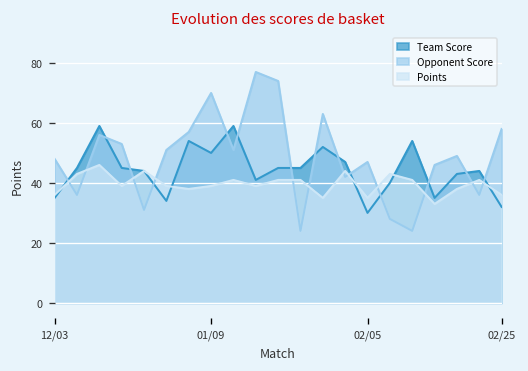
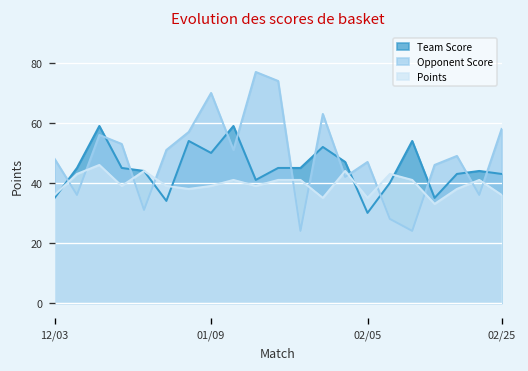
  {
    "Team Score": {
      "01/09": 50,
      "02/05": 30,
-     "02/25": 32
+     "02/25": 43
    }
  }
